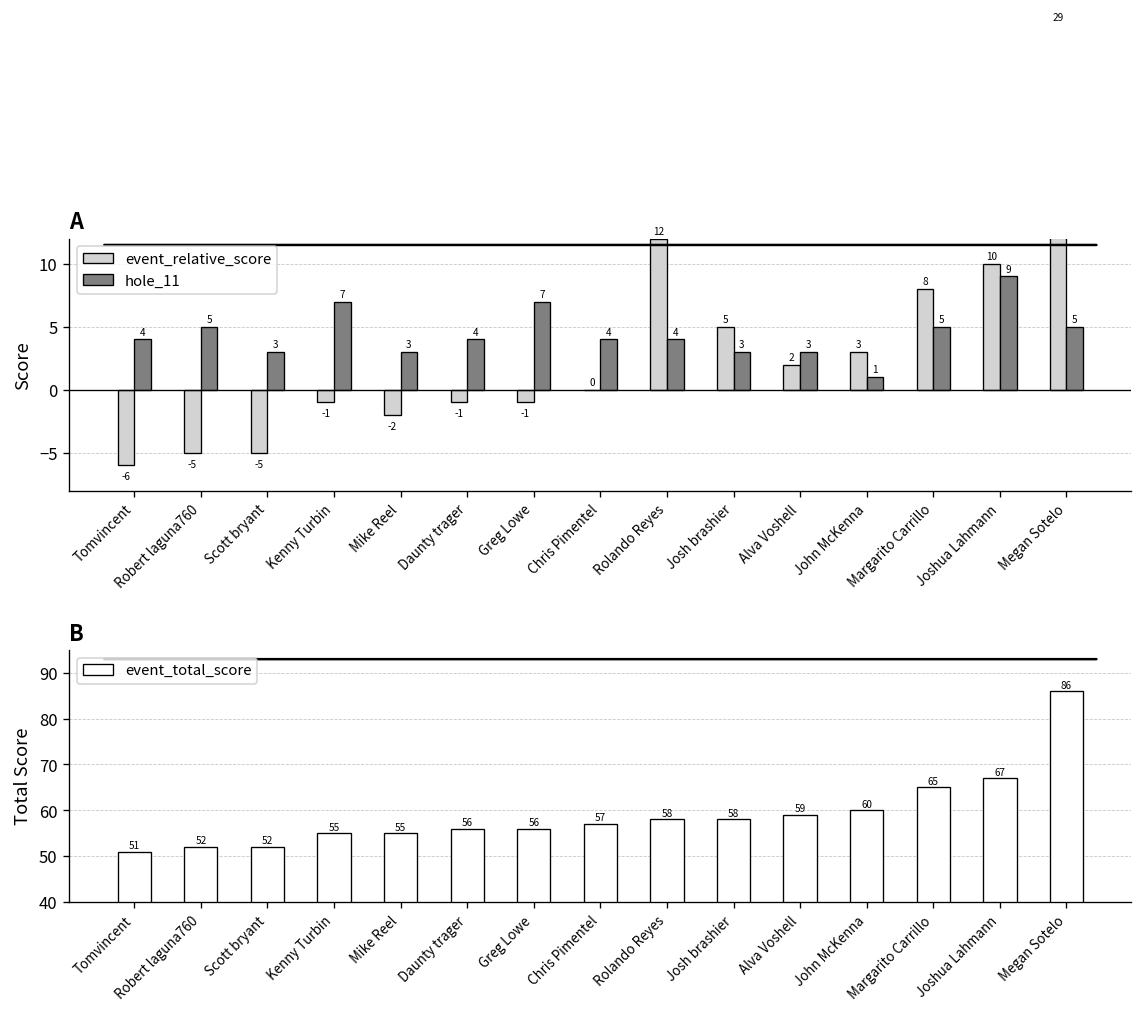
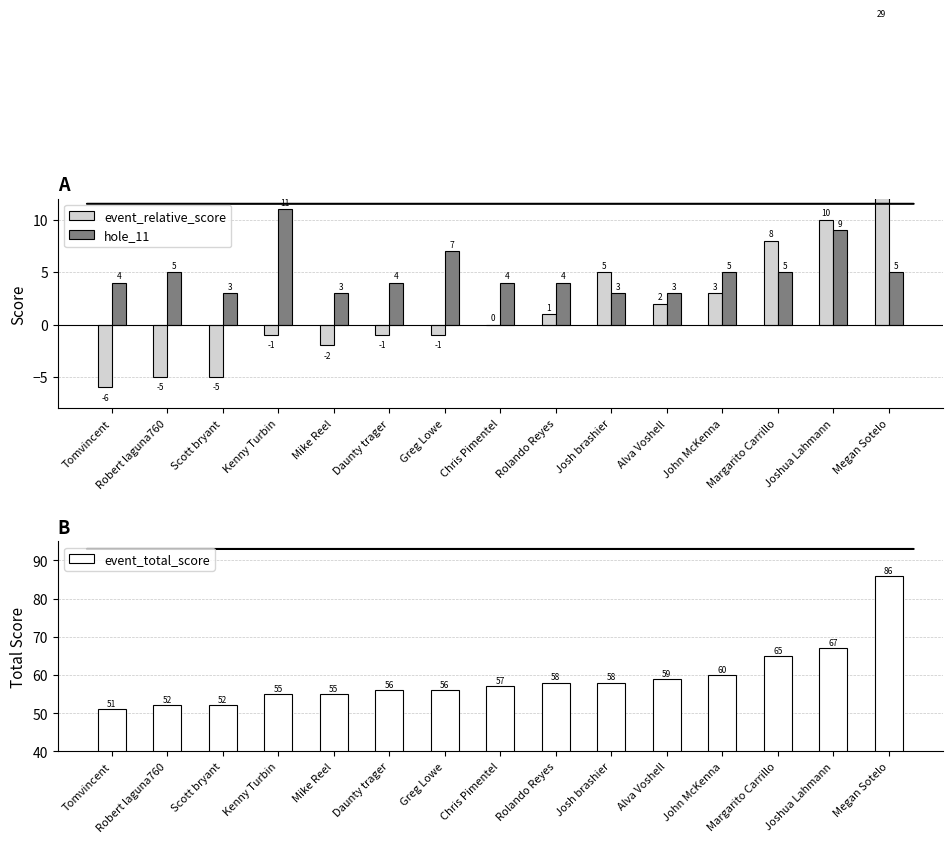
  {
    "A": {
      "event_relative_score": {
        "Tomvincent": -6,
        "Robert laguna760": -5,
        "Scott bryant": -5,
        "Kenny Turbin": -1,
        "Mike Reel": -2,
        "Daunty trager": -1,
        "Greg Lowe": -1,
        "Chris Pimentel": 0,
-       "Rolando Reyes": 12,
+       "Rolando Reyes": 1,
        "Josh brashier": 5,
        "Alva Voshell": 2,
        "John McKenna": 3,
        "Margarito Carrillo": 8,
        "Joshua Lahmann": 10
      },
      "hole_11": {
        "Tomvincent": 4,
        "Robert laguna760": 5,
        "Scott bryant": 3,
-       "Kenny Turbin": 7,
+       "Kenny Turbin": 11,
        "Mike Reel": 3,
        "Daunty trager": 4,
        "Greg Lowe": 7,
        "Chris Pimentel": 4,
        "Rolando Reyes": 4,
        "Josh brashier": 3,
        "Alva Voshell": 3,
-       "John McKenna": 1,
+       "John McKenna": 5,
        "Margarito Carrillo": 5,
        "Joshua Lahmann": 9,
        "Megan Sotelo": 5
      }
    },
    "B": {
      "Tomvincent": 51,
      "Robert laguna760": 52,
      "Scott bryant": 52,
      "Kenny Turbin": 55,
      "Mike Reel": 55,
      "Daunty trager": 56,
      "Greg Lowe": 56,
      "Chris Pimentel": 57,
      "Rolando Reyes": 58,
      "Josh brashier": 58,
      "Alva Voshell": 59,
      "John McKenna": 60,
      "Margarito Carrillo": 65,
      "Joshua Lahmann": 67,
      "Megan Sotelo": 86
    }
  }
